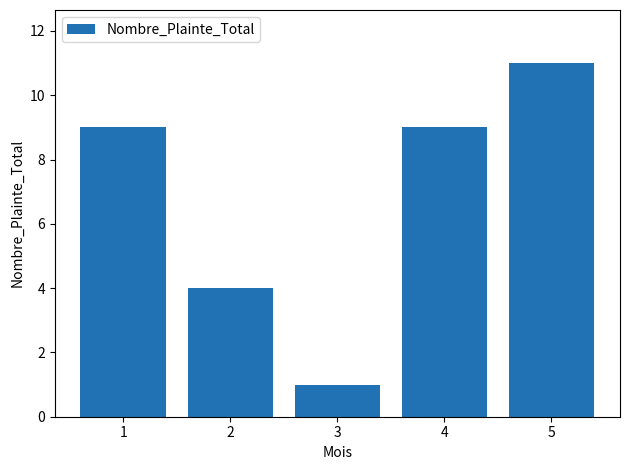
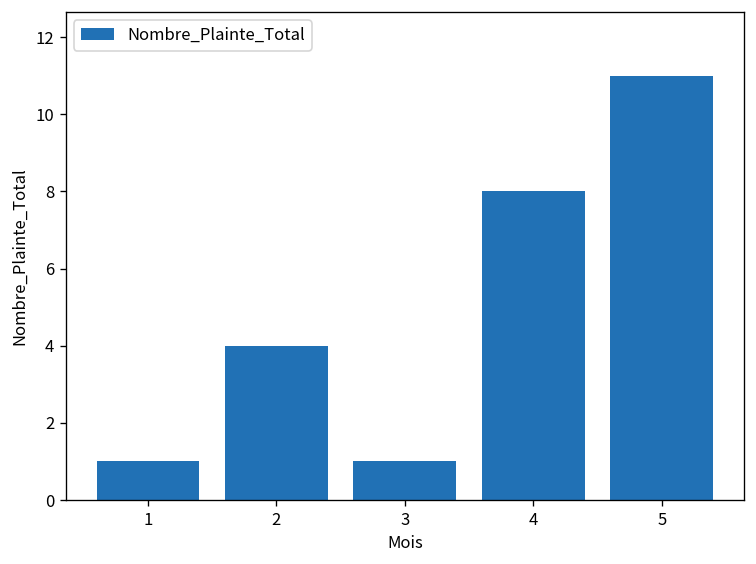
  {
-   "1": 9,
+   "1": 1,
    "2": 4,
    "3": 1,
-   "4": 9,
+   "4": 8,
    "5": 11
  }
